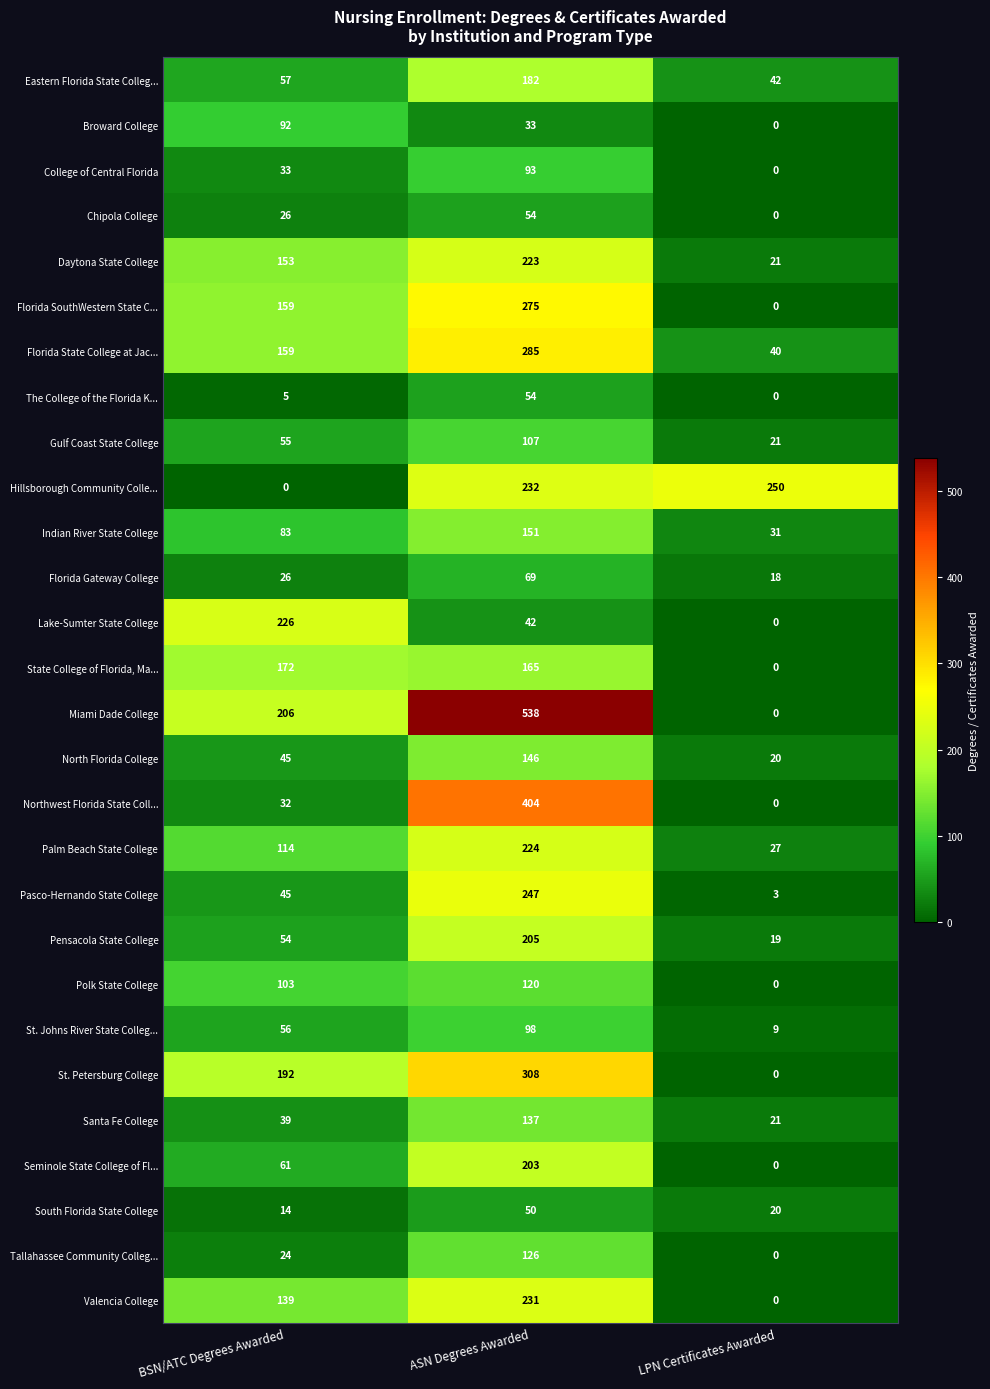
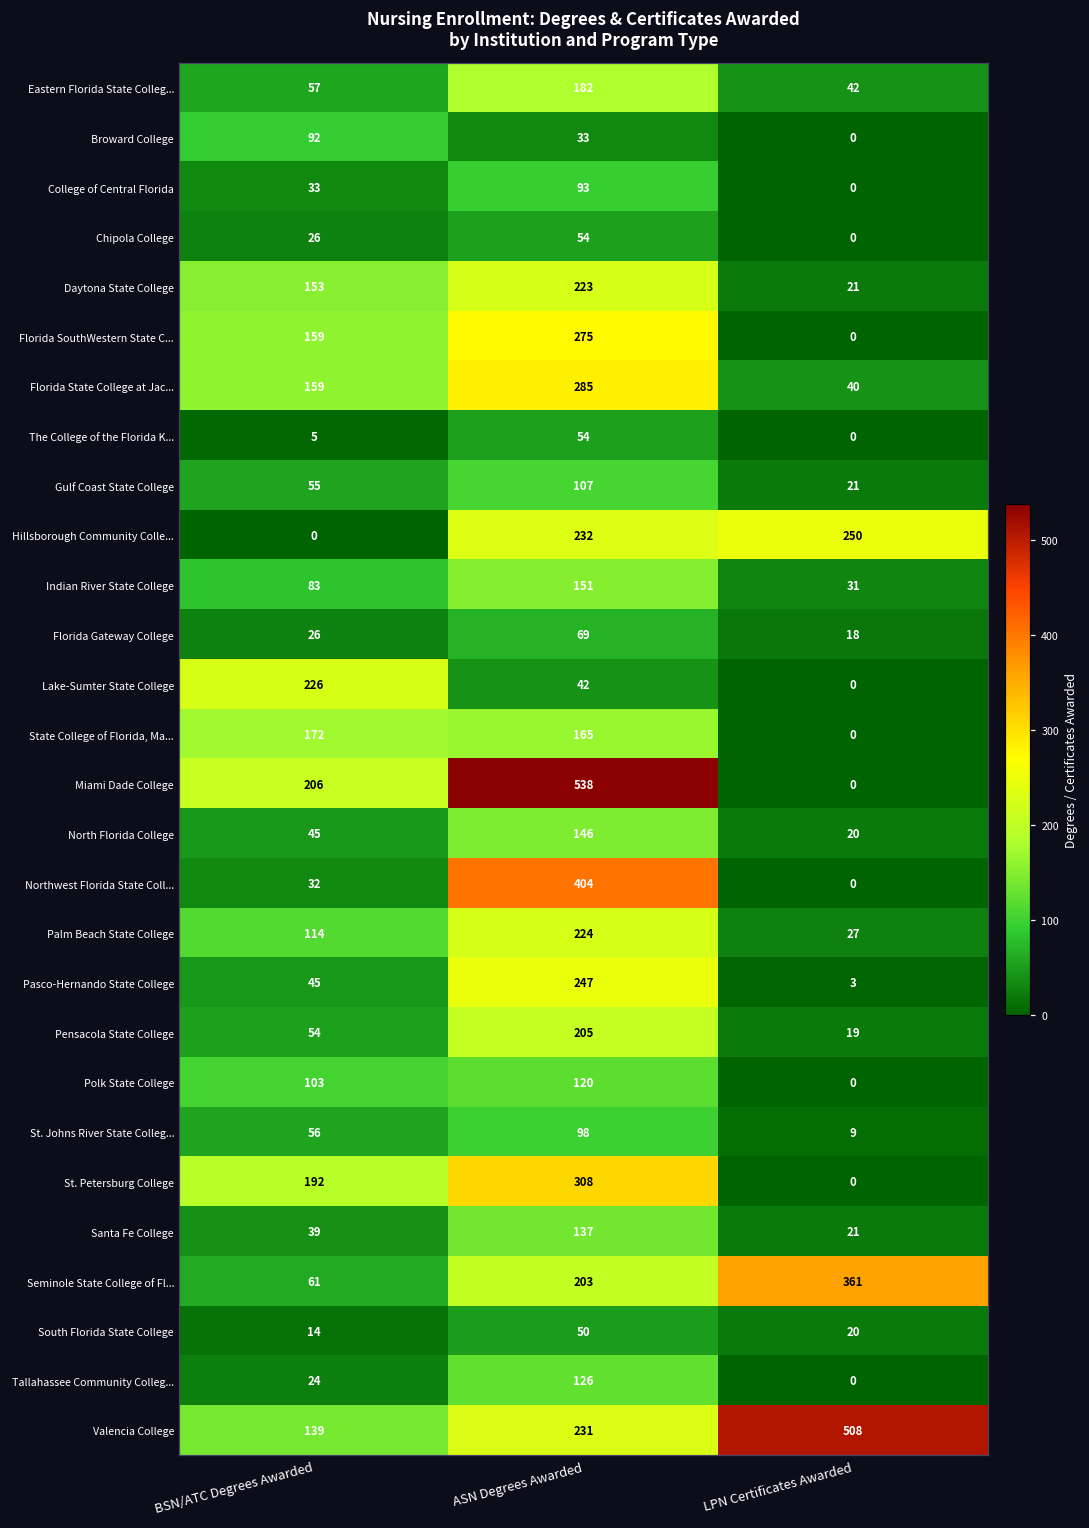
  {
    "Eastern Florida State Colleg...": {
      "BSN/ATC Degrees Awarded": 57,
      "ASN Degrees Awarded": 182,
      "LPN Certificates Awarded": 42
    },
    "Broward College": {
      "BSN/ATC Degrees Awarded": 92,
      "ASN Degrees Awarded": 33,
      "LPN Certificates Awarded": 0
    },
    "College of Central Florida": {
      "BSN/ATC Degrees Awarded": 33,
      "ASN Degrees Awarded": 93,
      "LPN Certificates Awarded": 0
    },
    "Chipola College": {
      "BSN/ATC Degrees Awarded": 26,
      "ASN Degrees Awarded": 54,
      "LPN Certificates Awarded": 0
    },
    "Daytona State College": {
      "BSN/ATC Degrees Awarded": 153,
      "ASN Degrees Awarded": 223,
      "LPN Certificates Awarded": 21
    },
    "Florida SouthWestern State C...": {
      "BSN/ATC Degrees Awarded": 159,
      "ASN Degrees Awarded": 275,
      "LPN Certificates Awarded": 0
    },
    "Florida State College at Jac...": {
      "BSN/ATC Degrees Awarded": 159,
      "ASN Degrees Awarded": 285,
      "LPN Certificates Awarded": 40
    },
    "The College of the Florida K...": {
      "BSN/ATC Degrees Awarded": 5,
      "ASN Degrees Awarded": 54,
      "LPN Certificates Awarded": 0
    },
    "Gulf Coast State College": {
      "BSN/ATC Degrees Awarded": 55,
      "ASN Degrees Awarded": 107,
      "LPN Certificates Awarded": 21
    },
    "Hillsborough Community Colle...": {
      "BSN/ATC Degrees Awarded": 0,
      "ASN Degrees Awarded": 232,
      "LPN Certificates Awarded": 250
    },
    "Indian River State College": {
      "BSN/ATC Degrees Awarded": 83,
      "ASN Degrees Awarded": 151,
      "LPN Certificates Awarded": 31
    },
    "Florida Gateway College": {
      "BSN/ATC Degrees Awarded": 26,
      "ASN Degrees Awarded": 69,
      "LPN Certificates Awarded": 18
    },
    "Lake-Sumter State College": {
      "BSN/ATC Degrees Awarded": 226,
      "ASN Degrees Awarded": 42,
      "LPN Certificates Awarded": 0
    },
    "State College of Florida, Ma...": {
      "BSN/ATC Degrees Awarded": 172,
      "ASN Degrees Awarded": 165,
      "LPN Certificates Awarded": 0
    },
    "Miami Dade College": {
      "BSN/ATC Degrees Awarded": 206,
      "ASN Degrees Awarded": 538,
      "LPN Certificates Awarded": 0
    },
    "North Florida College": {
      "BSN/ATC Degrees Awarded": 45,
      "ASN Degrees Awarded": 146,
      "LPN Certificates Awarded": 20
    },
    "Northwest Florida State Coll...": {
      "BSN/ATC Degrees Awarded": 32,
      "ASN Degrees Awarded": 404,
      "LPN Certificates Awarded": 0
    },
    "Palm Beach State College": {
      "BSN/ATC Degrees Awarded": 114,
      "ASN Degrees Awarded": 224,
      "LPN Certificates Awarded": 27
    },
    "Pasco-Hernando State College": {
      "BSN/ATC Degrees Awarded": 45,
      "ASN Degrees Awarded": 247,
      "LPN Certificates Awarded": 3
    },
    "Pensacola State College": {
      "BSN/ATC Degrees Awarded": 54,
      "ASN Degrees Awarded": 205,
      "LPN Certificates Awarded": 19
    },
    "Polk State College": {
      "BSN/ATC Degrees Awarded": 103,
      "ASN Degrees Awarded": 120,
      "LPN Certificates Awarded": 0
    },
    "St. Johns River State Colleg...": {
      "BSN/ATC Degrees Awarded": 56,
      "ASN Degrees Awarded": 98,
      "LPN Certificates Awarded": 9
    },
    "St. Petersburg College": {
      "BSN/ATC Degrees Awarded": 192,
      "ASN Degrees Awarded": 308,
      "LPN Certificates Awarded": 0
    },
    "Santa Fe College": {
      "BSN/ATC Degrees Awarded": 39,
      "ASN Degrees Awarded": 137,
      "LPN Certificates Awarded": 21
    },
    "Seminole State College of Fl...": {
      "BSN/ATC Degrees Awarded": 61,
      "ASN Degrees Awarded": 203,
-     "LPN Certificates Awarded": 0
+     "LPN Certificates Awarded": 361
    },
    "South Florida State College": {
      "BSN/ATC Degrees Awarded": 14,
      "ASN Degrees Awarded": 50,
      "LPN Certificates Awarded": 20
    },
    "Tallahassee Community Colleg...": {
      "BSN/ATC Degrees Awarded": 24,
      "ASN Degrees Awarded": 126,
      "LPN Certificates Awarded": 0
    },
    "Valencia College": {
      "BSN/ATC Degrees Awarded": 139,
      "ASN Degrees Awarded": 231,
-     "LPN Certificates Awarded": 0
+     "LPN Certificates Awarded": 508
    }
  }
